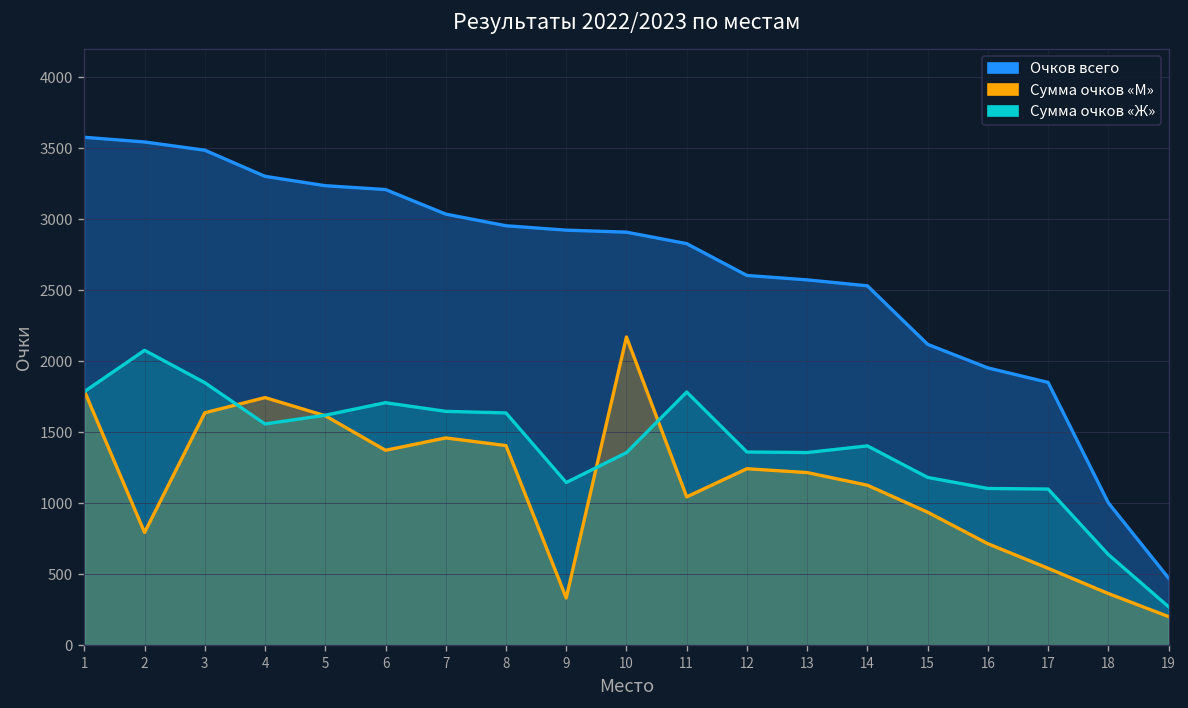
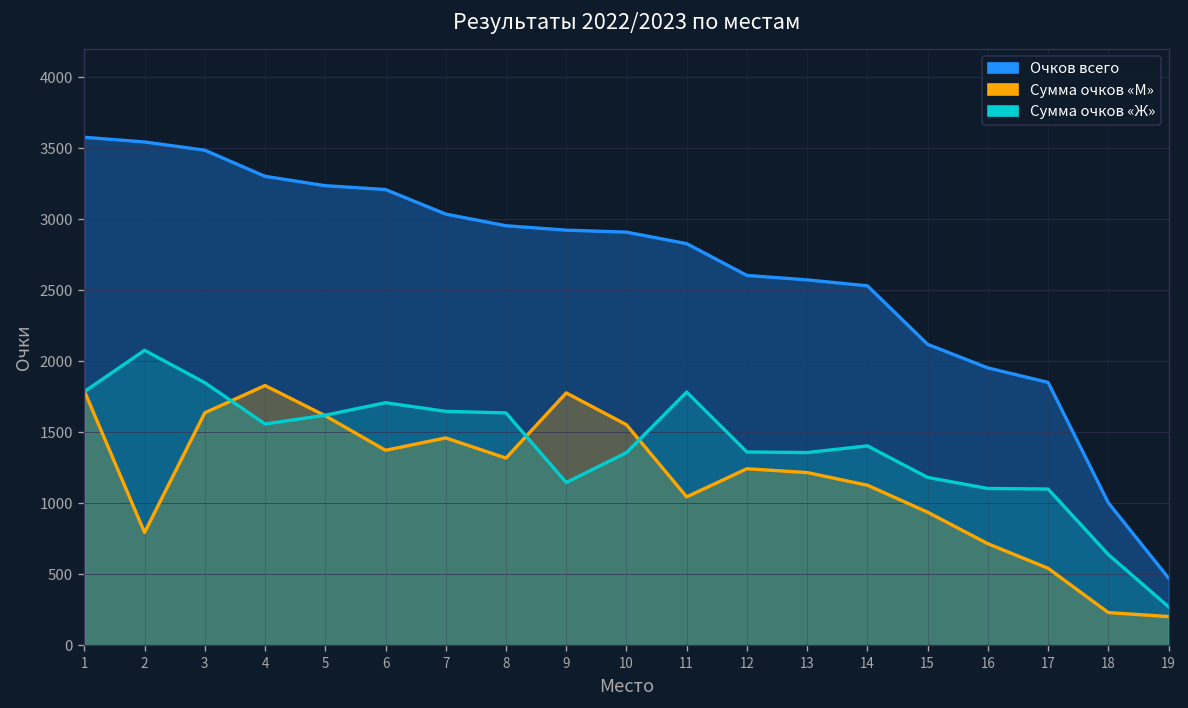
  {
    "Сумма очков «М»": {
      "2": 790,
      "3": 1640,
-     "4": 1740,
+     "4": 1830,
      "6": 1370,
      "7": 1460,
-     "8": 1410,
-     "9": 330,
-     "10": 2170,
+     "8": 1320,
+     "9": 1780,
+     "10": 1550,
      "11": 1050,
      "12": 1240,
      "13": 1220,
      "14": 1130,
      "15": 940,
      "16": 720,
      "17": 540,
-     "18": 360,
+     "18": 230,
      "19": 200
    }
  }
